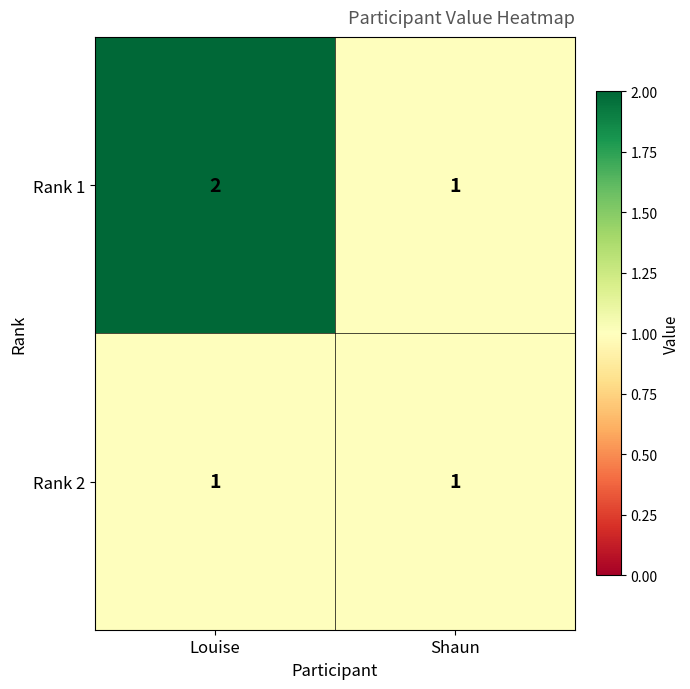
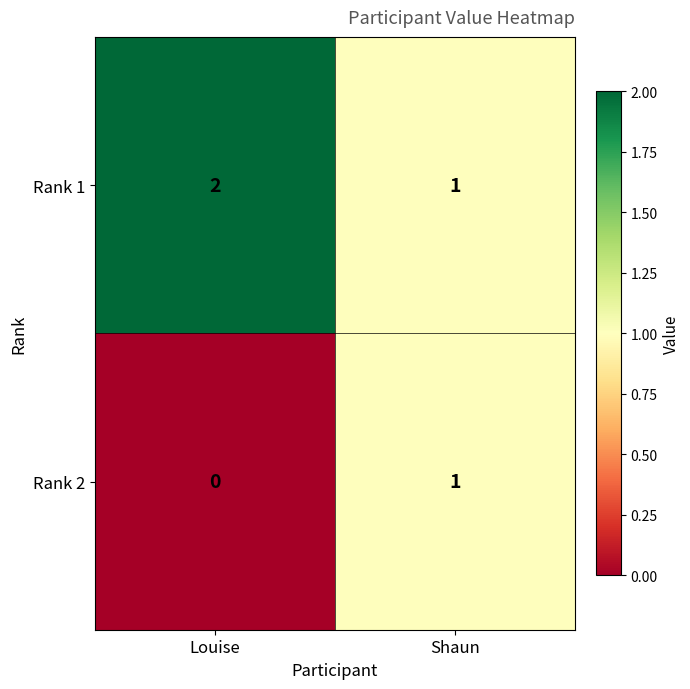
  {
    "Rank 1": {
      "Louise": 2,
      "Shaun": 1
    },
    "Rank 2": {
-     "Louise": 1,
+     "Louise": 0,
      "Shaun": 1
    }
  }
